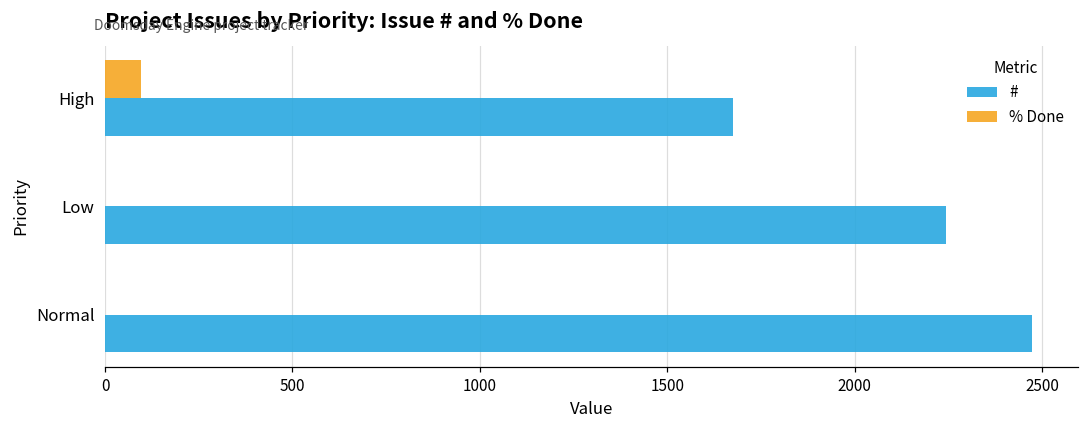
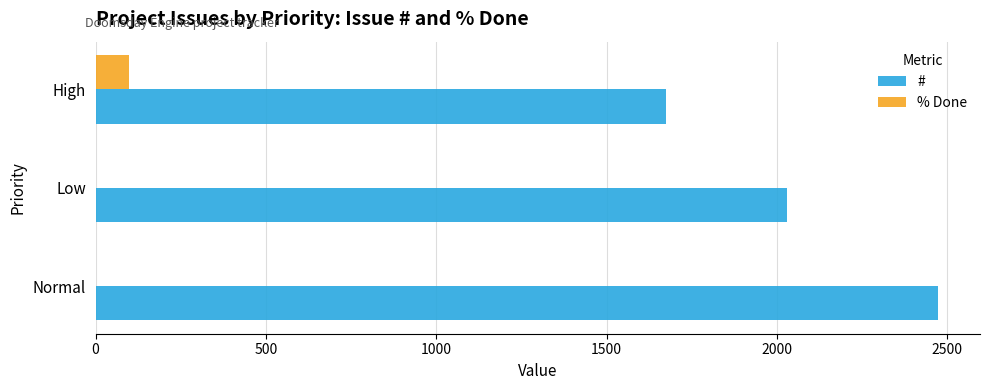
  {
    "#": {
      "High": 1680,
-     "Low": 2240,
+     "Low": 2030,
      "Normal": 2470
    },
    "% Done": {
      "High": 100,
      "Low": 0,
      "Normal": 0
    }
  }
